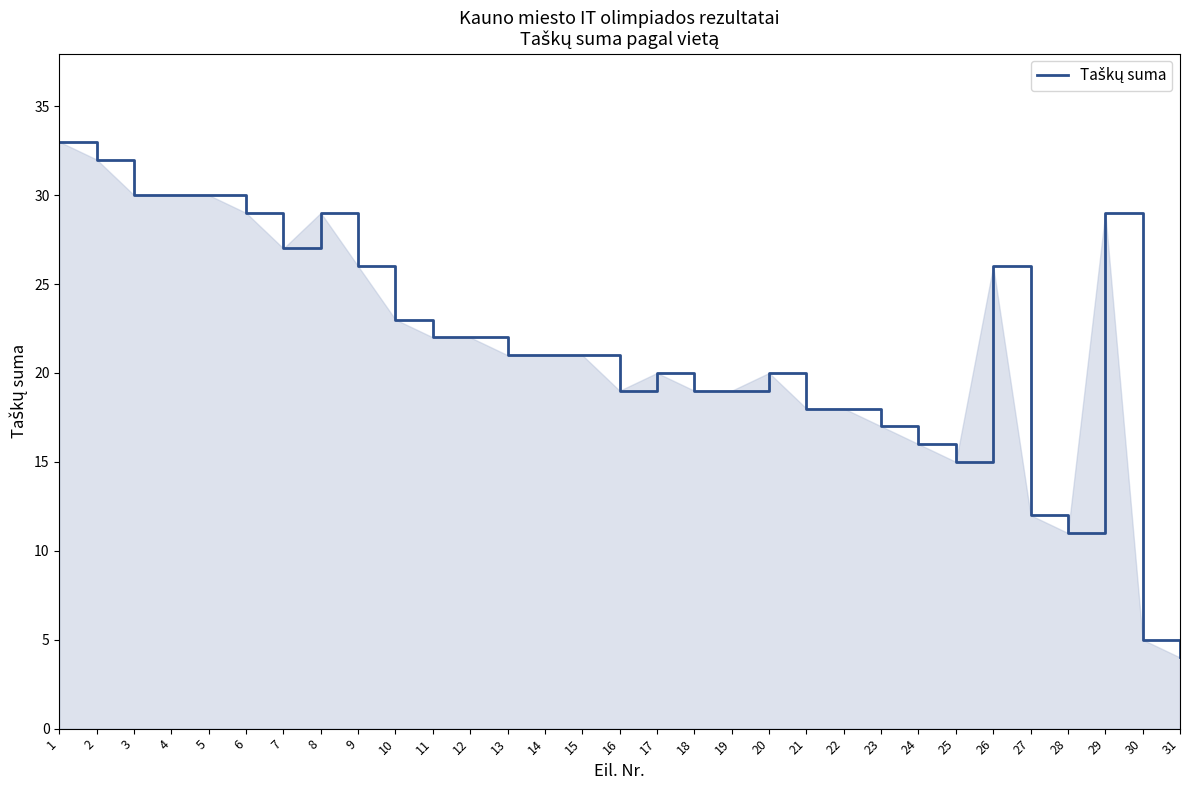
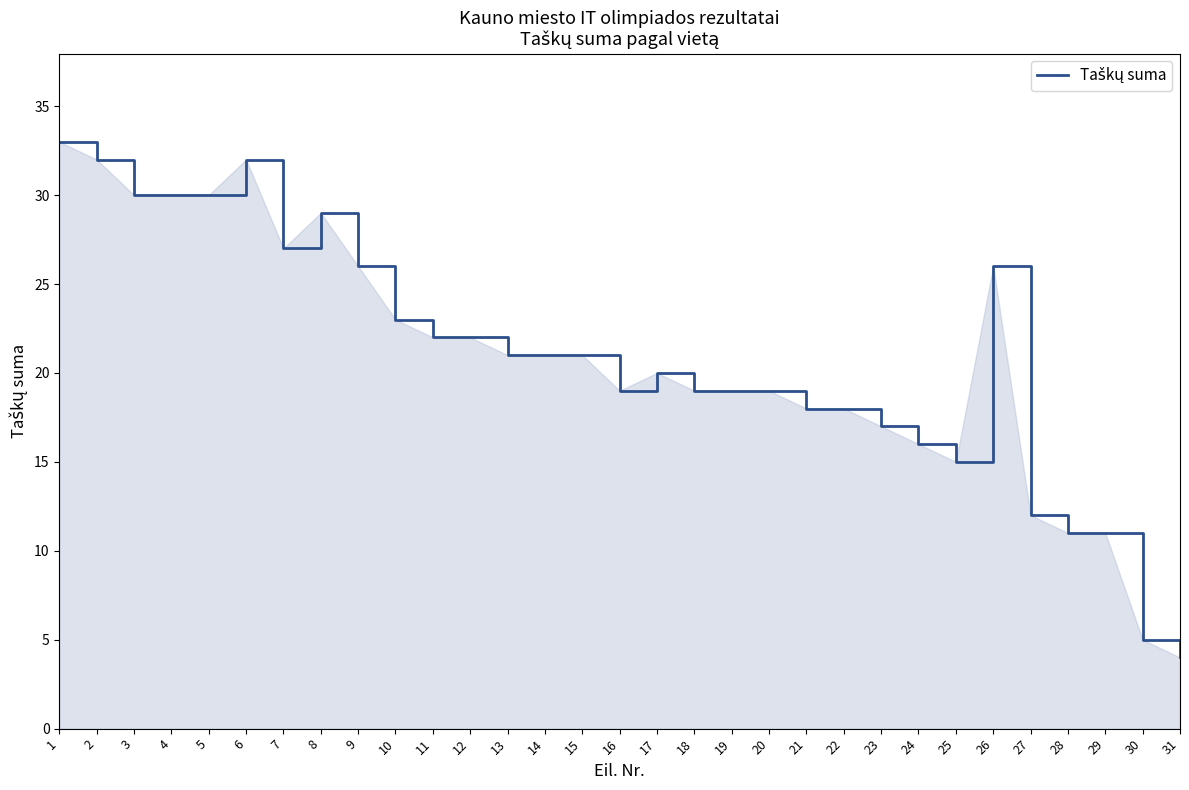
  {
    "1": 33,
    "2": 32,
    "3": 30,
    "4": 30,
    "5": 30,
-   "6": 29,
+   "6": 32,
    "7": 27,
    "8": 29,
    "9": 26,
    "10": 23,
    "11": 22,
    "12": 22,
    "13": 21,
    "14": 21,
    "15": 21,
    "16": 19,
    "17": 20,
    "18": 19,
    "19": 19,
-   "20": 20,
+   "20": 19,
    "21": 18,
    "22": 18,
    "23": 17,
    "24": 16,
    "25": 15,
    "26": 26,
    "27": 12,
    "28": 11,
-   "29": 29,
+   "29": 11,
    "30": 5,
    "31": 4
  }
